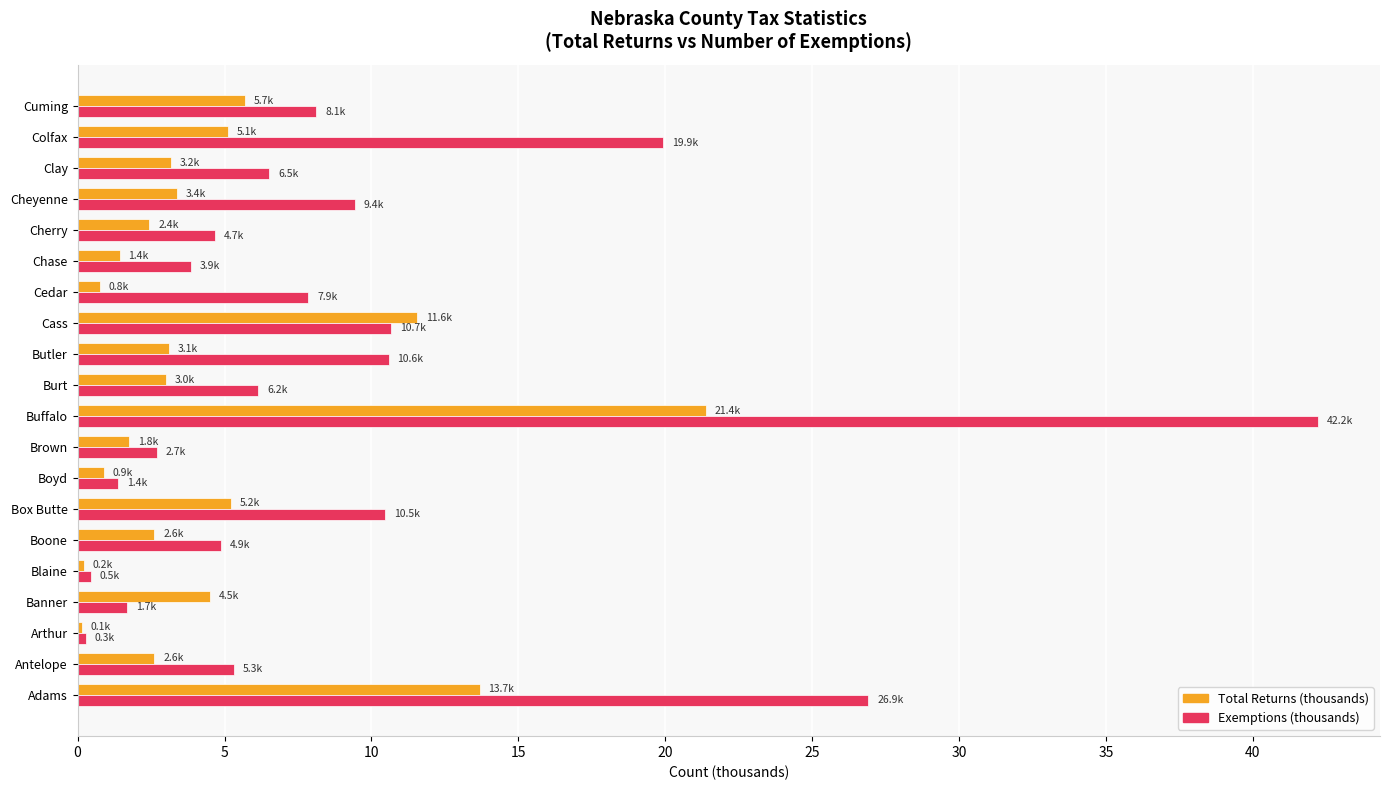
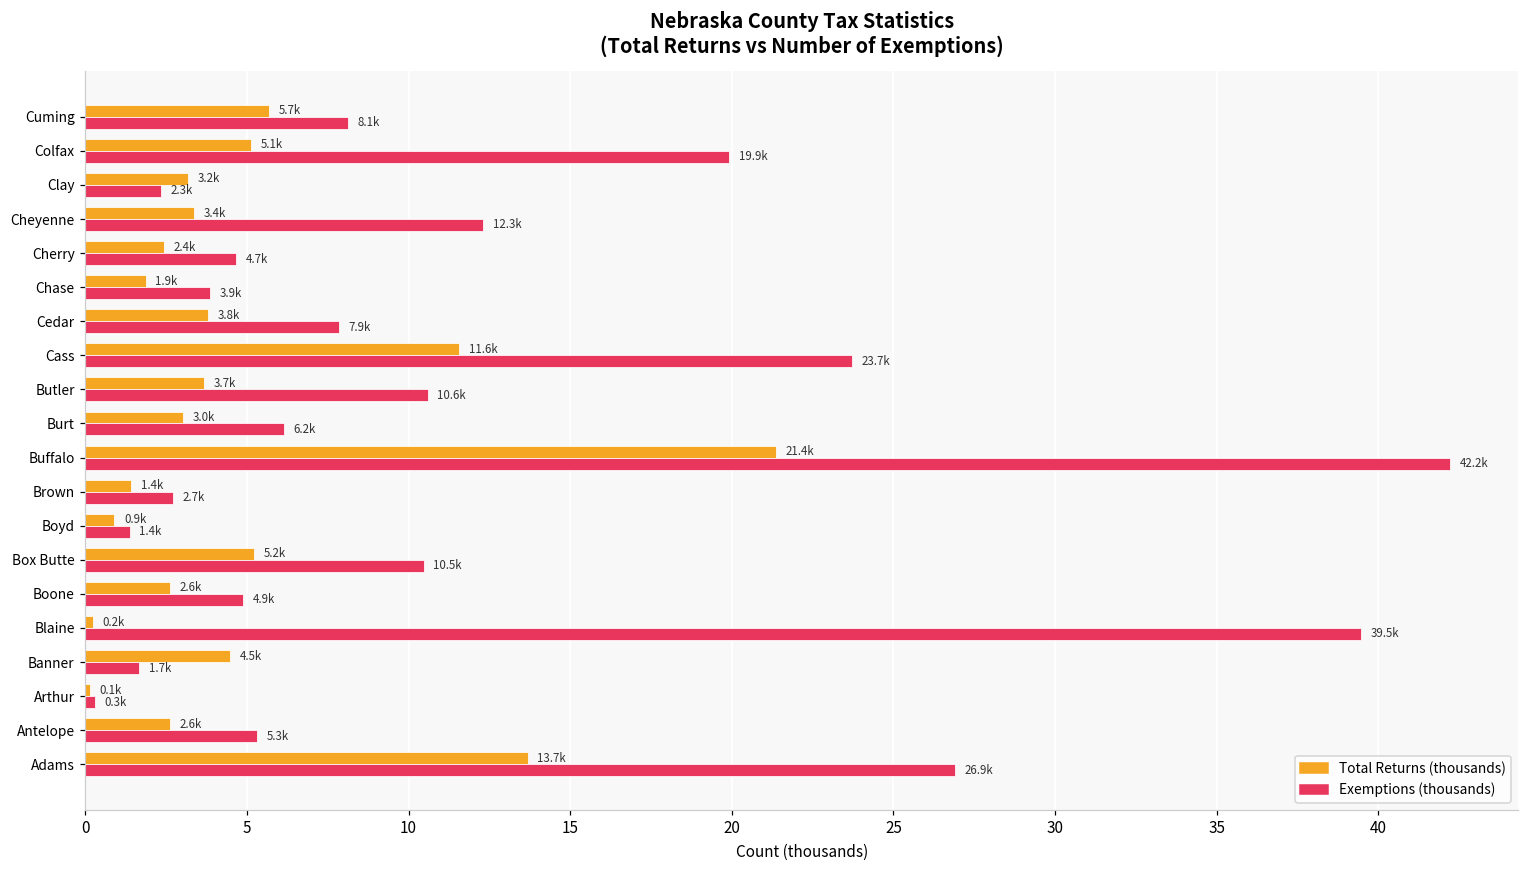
  {
    "Total Returns (thousands)": {
      "Cuming": "5.7k",
      "Colfax": "5.1k",
      "Clay": "3.2k",
      "Cheyenne": "3.4k",
      "Cherry": "2.4k",
-     "Chase": "1.4k",
-     "Cedar": "0.8k",
+     "Chase": "1.9k",
+     "Cedar": "3.8k",
      "Cass": "11.6k",
-     "Butler": "3.1k",
+     "Butler": "3.7k",
      "Burt": "3.0k",
      "Buffalo": "21.4k",
-     "Brown": "1.8k",
+     "Brown": "1.4k",
      "Boyd": "0.9k",
      "Box Butte": "5.2k",
      "Boone": "2.6k",
      "Blaine": "0.2k",
      "Banner": "4.5k",
      "Arthur": "0.1k",
      "Antelope": "2.6k",
      "Adams": "13.7k"
    },
    "Exemptions (thousands)": {
      "Cuming": "8.1k",
      "Colfax": "19.9k",
-     "Clay": "6.5k",
-     "Cheyenne": "9.4k",
+     "Clay": "2.3k",
+     "Cheyenne": "12.3k",
      "Cherry": "4.7k",
      "Chase": "3.9k",
      "Cedar": "7.9k",
-     "Cass": "10.7k",
+     "Cass": "23.7k",
      "Butler": "10.6k",
      "Burt": "6.2k",
      "Buffalo": "42.2k",
      "Brown": "2.7k",
      "Boyd": "1.4k",
      "Box Butte": "10.5k",
      "Boone": "4.9k",
-     "Blaine": "0.5k",
+     "Blaine": "39.5k",
      "Banner": "1.7k",
      "Arthur": "0.3k",
      "Antelope": "5.3k",
      "Adams": "26.9k"
    }
  }
